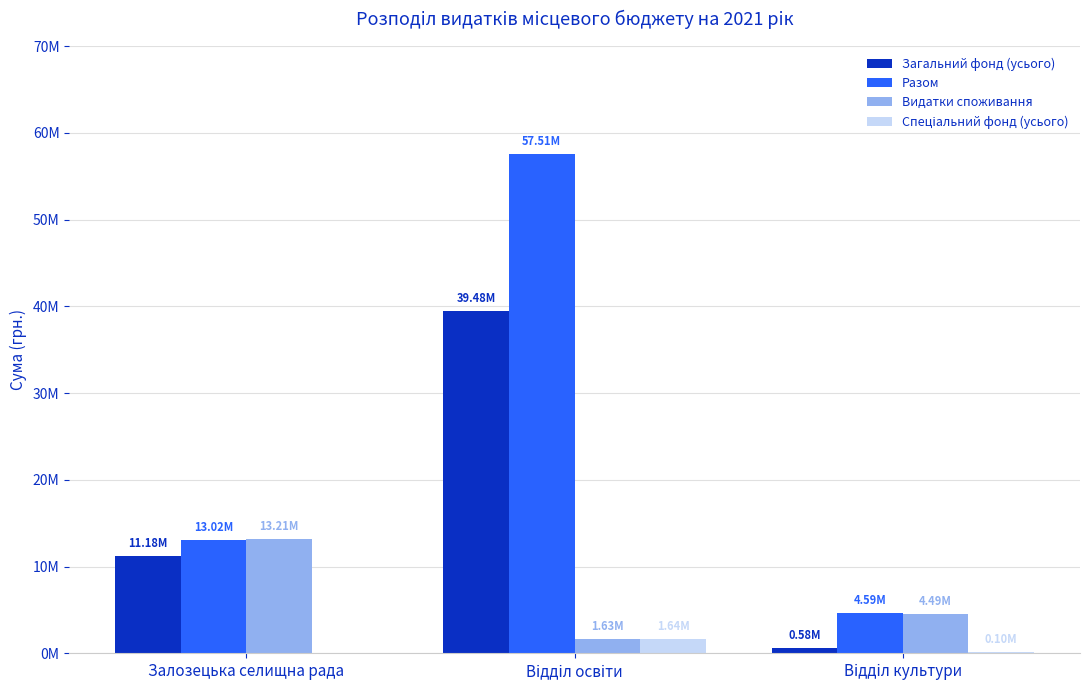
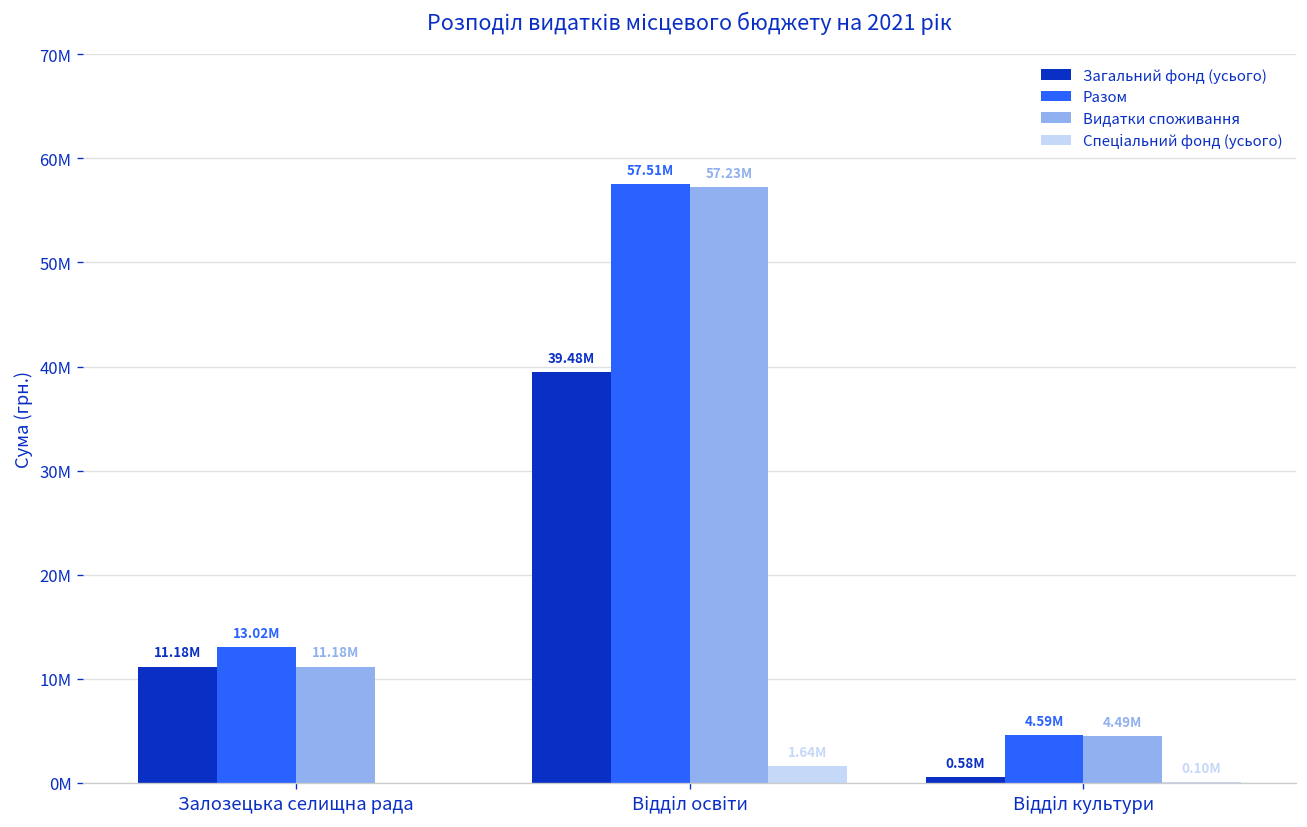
  {
    "Загальний фонд (усього)": {
      "Залозецька селищна рада": "11.18M",
      "Відділ освіти": "39.48M",
      "Відділ культури": "0.58M"
    },
    "Разом": {
      "Залозецька селищна рада": "13.02M",
      "Відділ освіти": "57.51M",
      "Відділ культури": "4.59M"
    },
    "Видатки споживання": {
-     "Залозецька селищна рада": "13.21M",
-     "Відділ освіти": "1.63M",
+     "Залозецька селищна рада": "11.18M",
+     "Відділ освіти": "57.23M",
      "Відділ культури": "4.49M"
    },
    "Спеціальний фонд (усього)": {
      "Відділ освіти": "1.64M",
      "Відділ культури": "0.10M"
    }
  }
